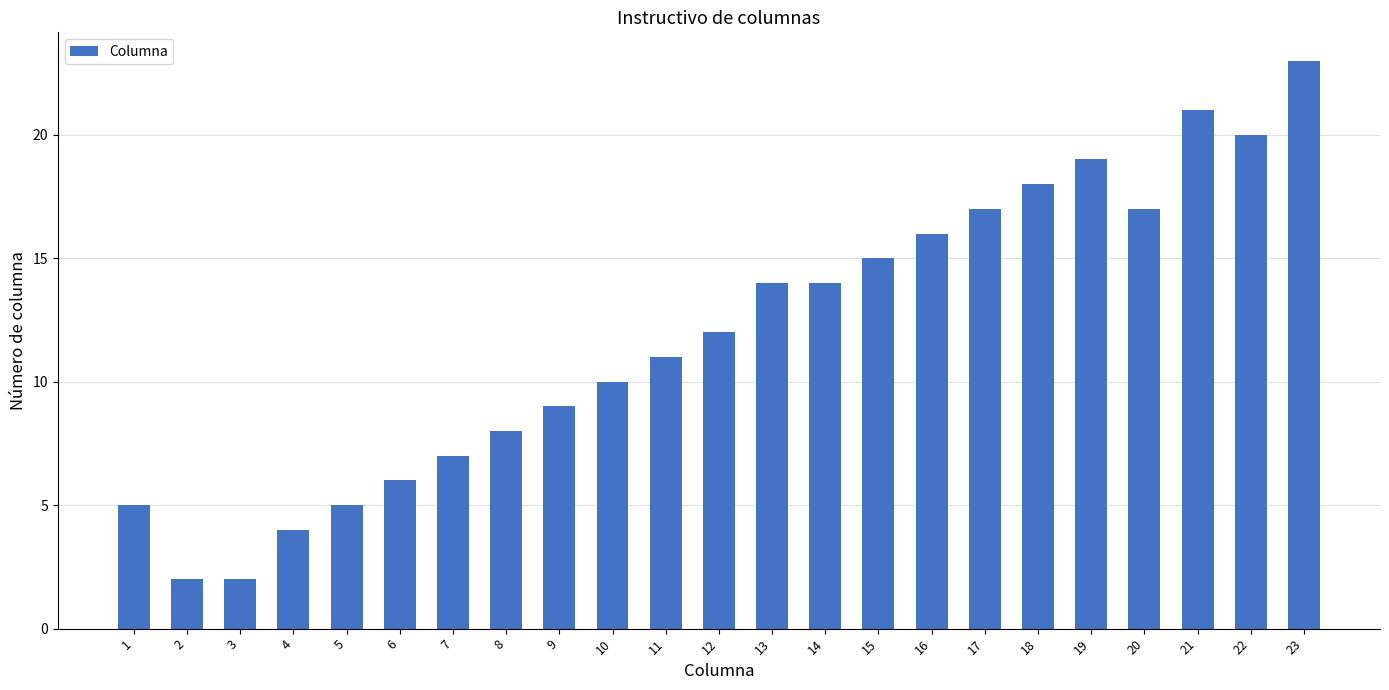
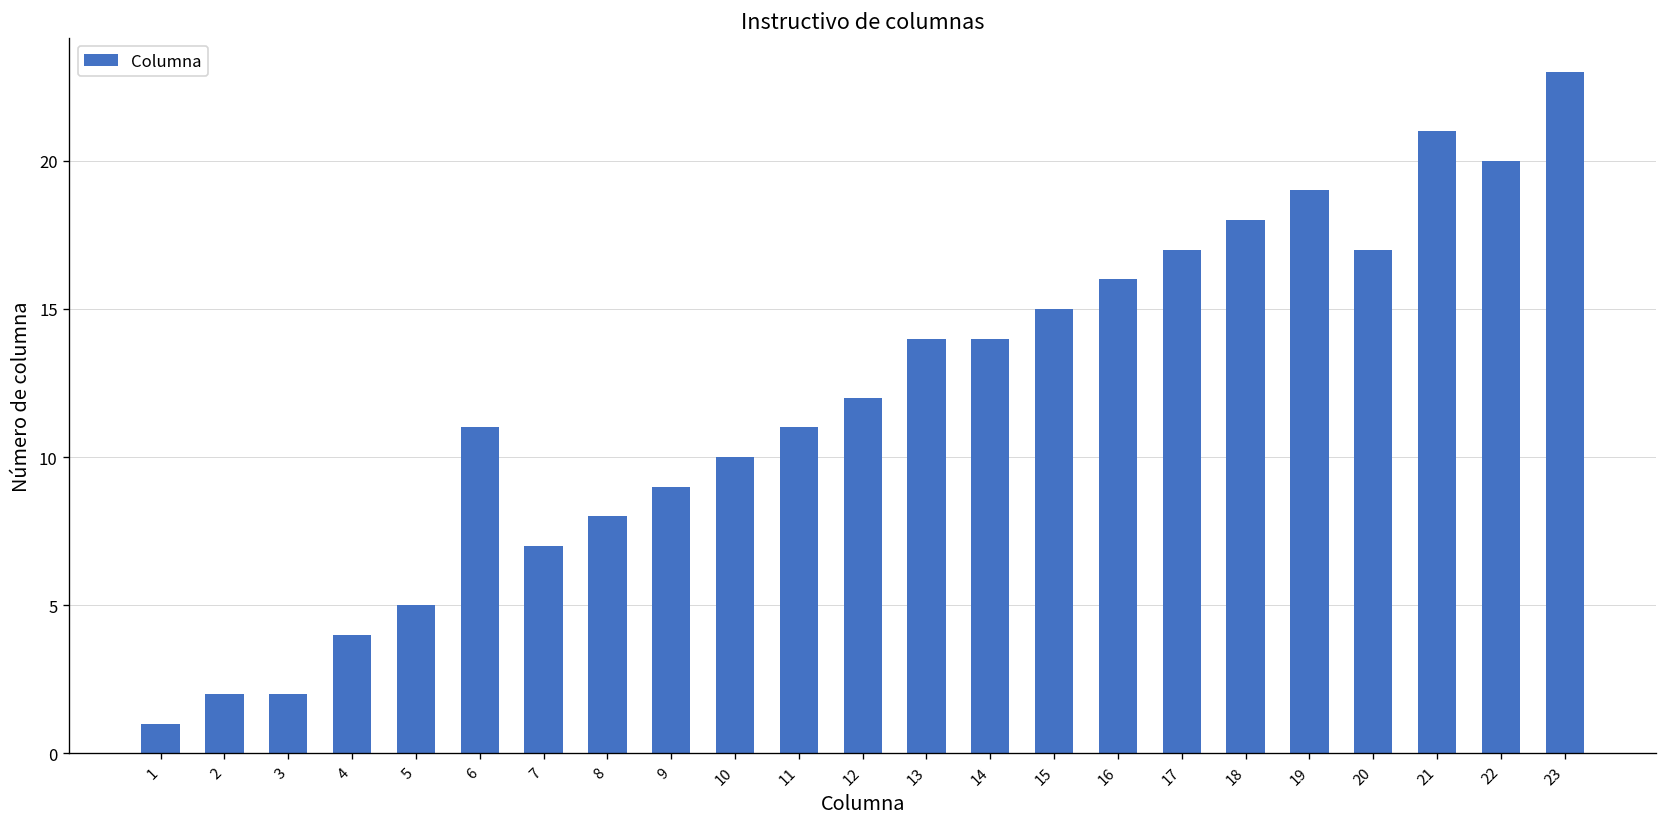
  {
-   "1": 5,
+   "1": 1,
    "2": 2,
    "3": 2,
    "4": 4,
    "5": 5,
-   "6": 6,
+   "6": 11,
    "7": 7,
    "8": 8,
    "9": 9,
    "10": 10,
    "11": 11,
    "12": 12,
    "13": 14,
    "14": 14,
    "15": 15,
    "16": 16,
    "17": 17,
    "18": 18,
    "19": 19,
    "20": 17,
    "21": 21,
    "22": 20,
    "23": 23
  }
